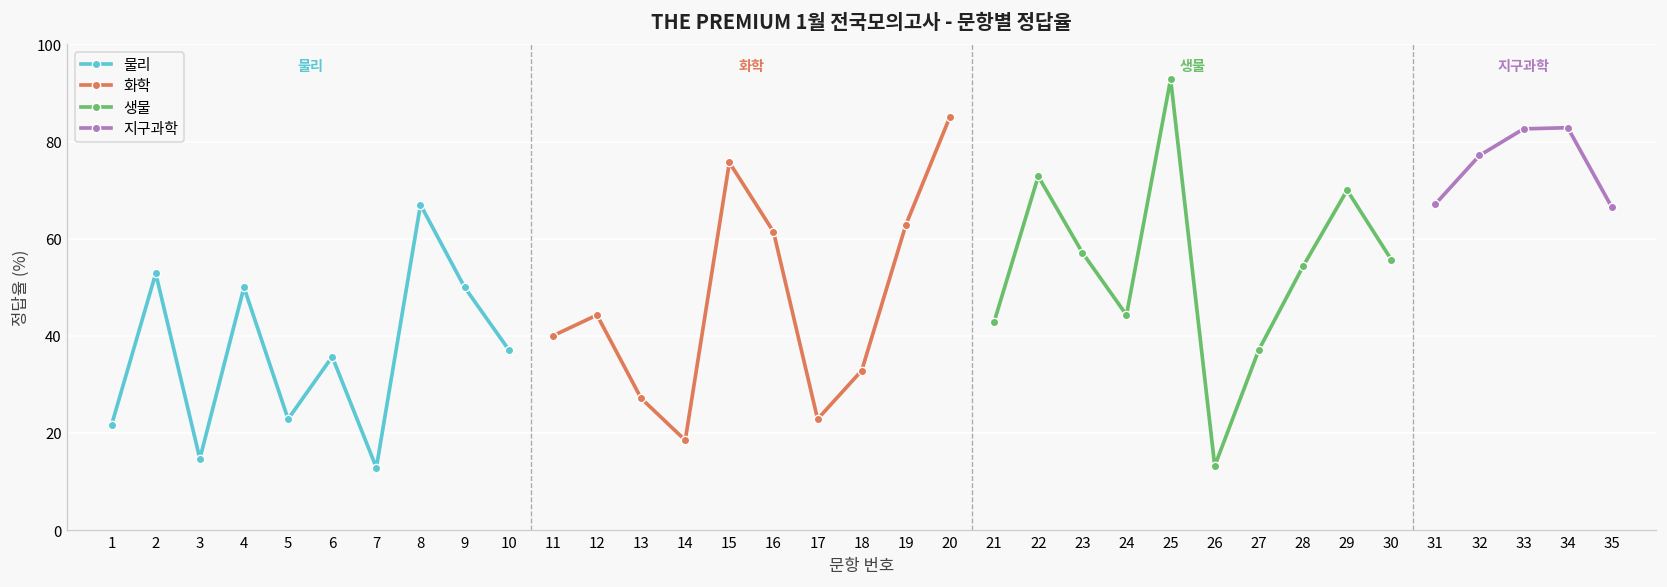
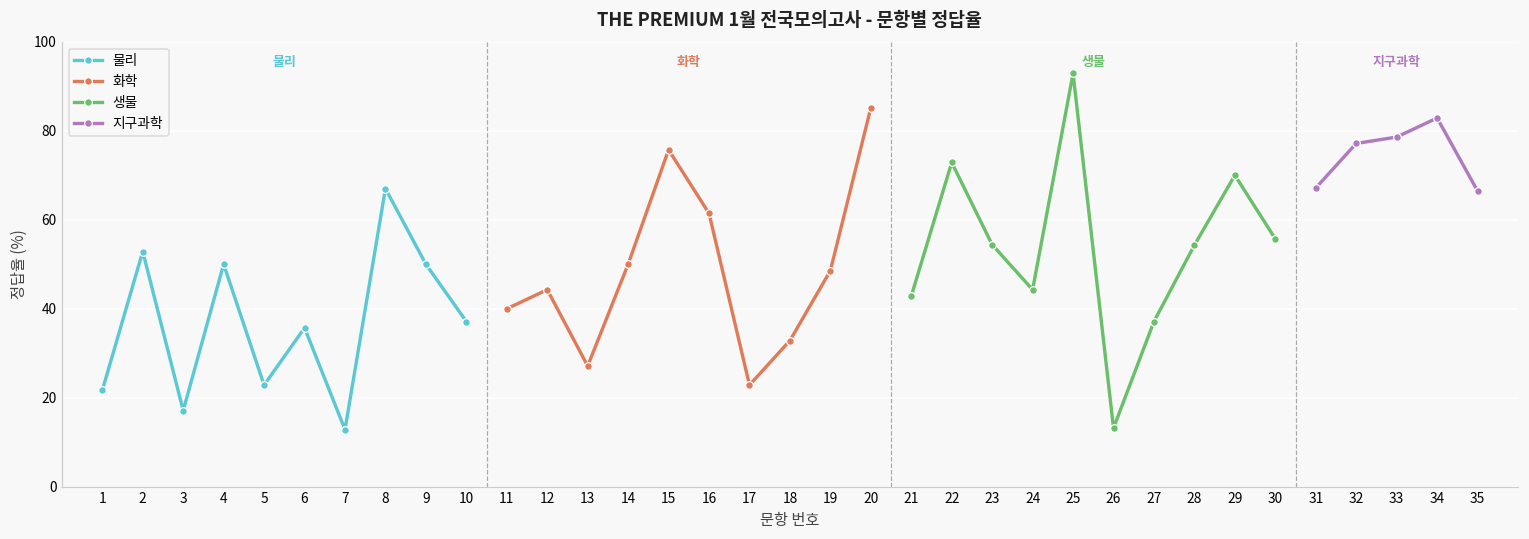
  {
    "물리": {
      "1": 22,
      "2": 53,
-     "3": 15,
+     "3": 17,
      "4": 50,
      "5": 23,
      "6": 36,
      "7": 13,
      "8": 67,
      "9": 50,
      "10": 37
    },
    "화학": {
      "11": 40,
      "12": 44,
      "13": 27,
-     "14": 19,
+     "14": 50,
      "15": 76,
      "16": 61,
      "17": 23,
      "18": 33,
-     "19": 63,
+     "19": 49,
      "20": 85
    },
    "생물": {
      "21": 43,
      "22": 73,
-     "23": 57,
+     "23": 54,
      "24": 44,
      "25": 93,
      "26": 13,
      "27": 37,
      "28": 54,
      "29": 70,
      "30": 56
    },
    "지구과학": {
      "31": 67,
      "32": 77,
-     "33": 83,
+     "33": 79,
      "34": 83,
      "35": 66
    }
  }
